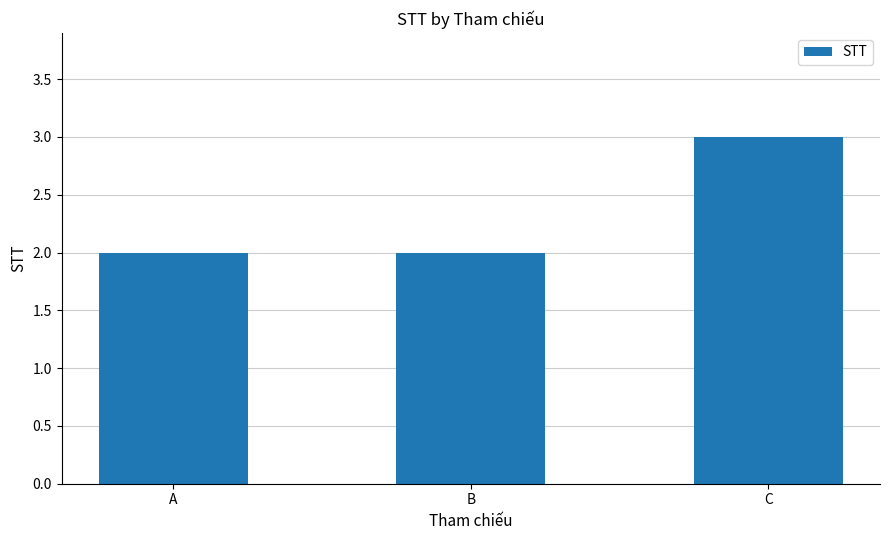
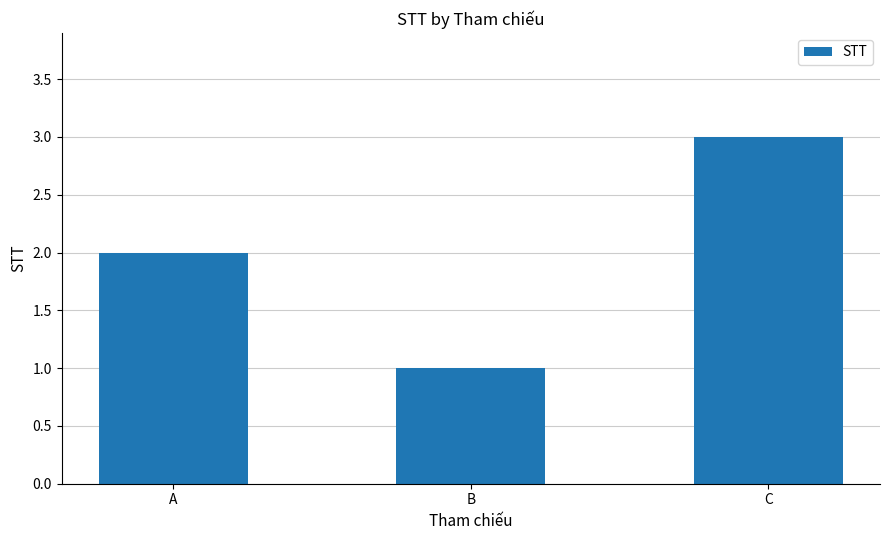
  {
    "A": 2,
-   "B": 2,
+   "B": 1,
    "C": 3
  }
